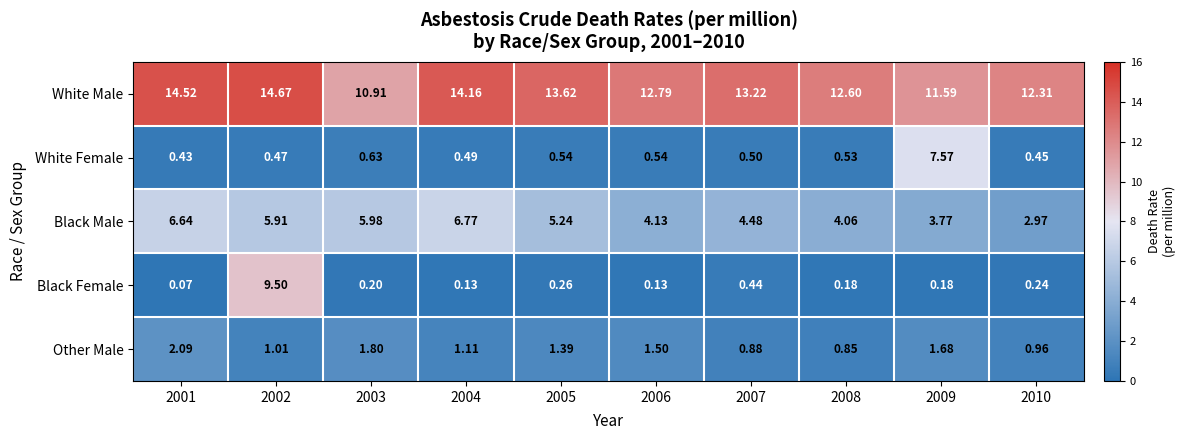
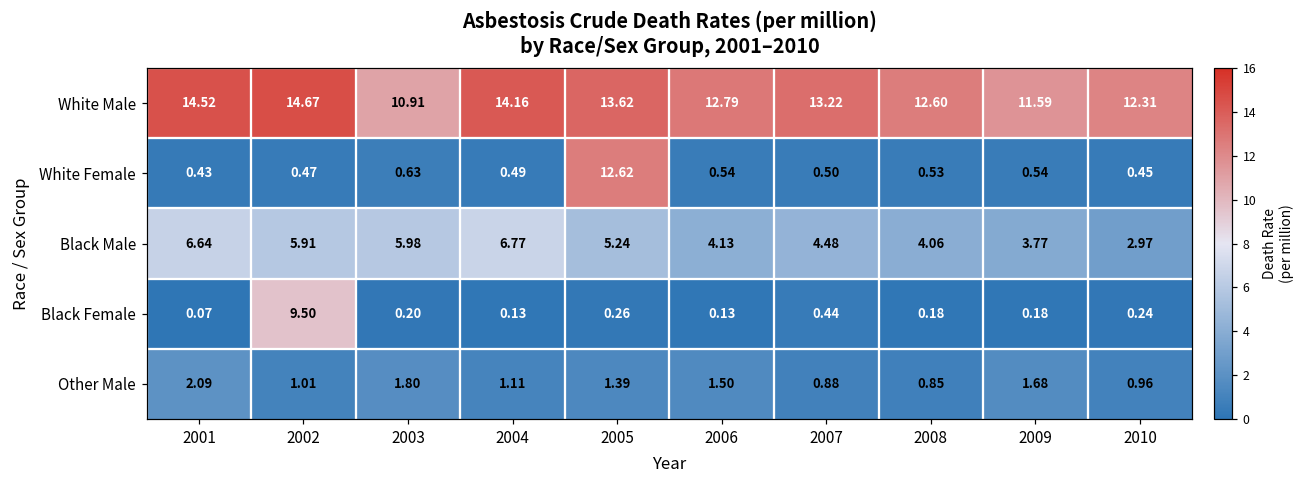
  {
    "White Male": {
      "2001": 14.52,
      "2002": 14.67,
      "2003": 10.91,
      "2004": 14.16,
      "2005": 13.62,
      "2006": 12.79,
      "2007": 13.22,
      "2008": 12.60,
      "2009": 11.59,
      "2010": 12.31
    },
    "White Female": {
      "2001": 0.43,
      "2002": 0.47,
      "2003": 0.63,
      "2004": 0.49,
-     "2005": 0.54,
+     "2005": 12.62,
      "2006": 0.54,
      "2007": 0.50,
      "2008": 0.53,
-     "2009": 7.57,
+     "2009": 0.54,
      "2010": 0.45
    },
    "Black Male": {
      "2001": 6.64,
      "2002": 5.91,
      "2003": 5.98,
      "2004": 6.77,
      "2005": 5.24,
      "2006": 4.13,
      "2007": 4.48,
      "2008": 4.06,
      "2009": 3.77,
      "2010": 2.97
    },
    "Black Female": {
      "2001": 0.07,
      "2002": 9.50,
      "2003": 0.20,
      "2004": 0.13,
      "2005": 0.26,
      "2006": 0.13,
      "2007": 0.44,
      "2008": 0.18,
      "2009": 0.18,
      "2010": 0.24
    },
    "Other Male": {
      "2001": 2.09,
      "2002": 1.01,
      "2003": 1.80,
      "2004": 1.11,
      "2005": 1.39,
      "2006": 1.50,
      "2007": 0.88,
      "2008": 0.85,
      "2009": 1.68,
      "2010": 0.96
    }
  }
